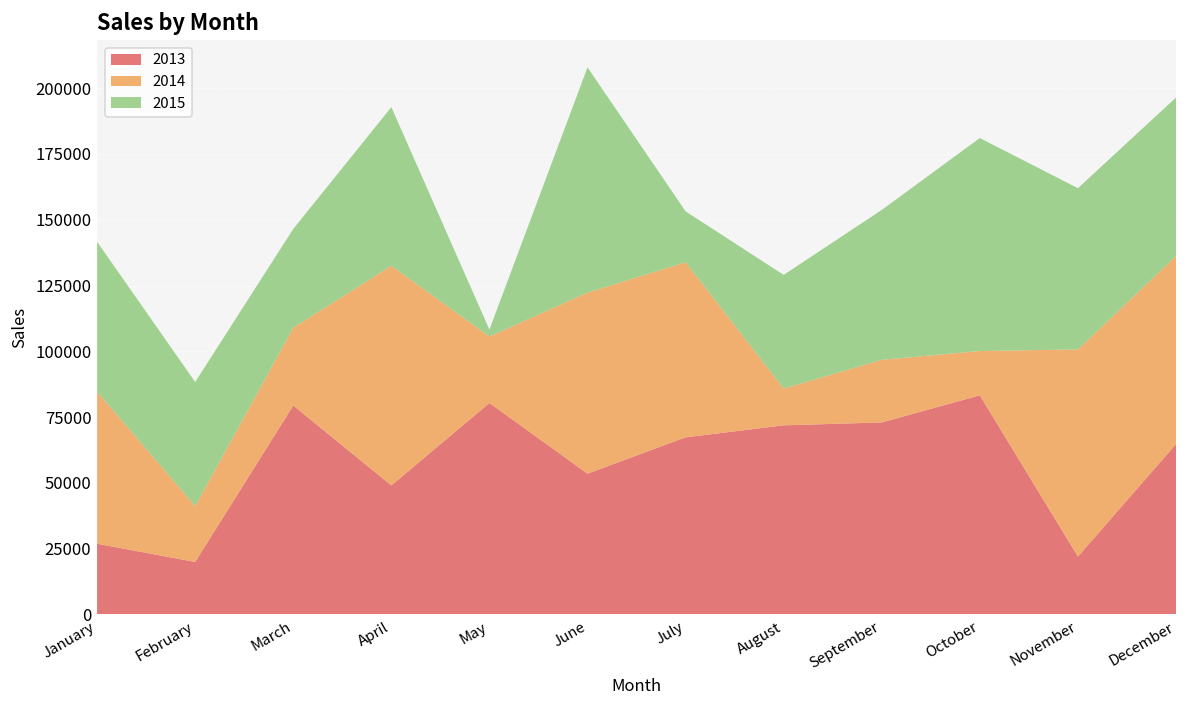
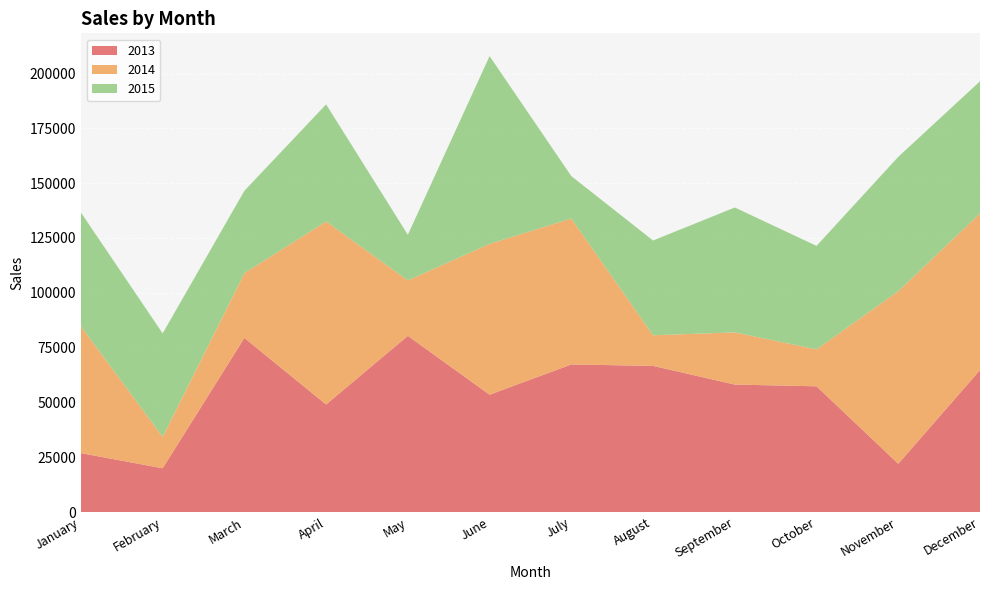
  {
    "2013": {
      "January": 27000,
      "February": 20000,
      "March": 79000,
      "April": 49000,
      "May": 80000,
      "June": 54000,
      "July": 67000,
-     "August": 72000,
-     "September": 73000,
-     "October": 83000,
+     "August": 67000,
+     "September": 58000,
+     "October": 57000,
      "November": 22000,
      "December": 65000
    },
    "2014": {
      "January": 58000,
-     "February": 21000,
+     "February": 14000,
      "March": 30000,
      "April": 83000,
      "May": 25000,
      "June": 69000,
      "July": 67000,
      "August": 14000,
      "September": 24000,
      "October": 17000,
      "November": 79000,
      "December": 71000
    },
    "2015": {
-     "January": 57000,
+     "January": 52000,
      "February": 47000,
      "March": 38000,
-     "April": 60000,
-     "May": 3000,
+     "April": 53000,
+     "May": 21000,
      "June": 86000,
      "July": 19000,
      "August": 43000,
      "September": 57000,
-     "October": 81000,
+     "October": 47000,
      "November": 61000,
      "December": 60000
    }
  }
